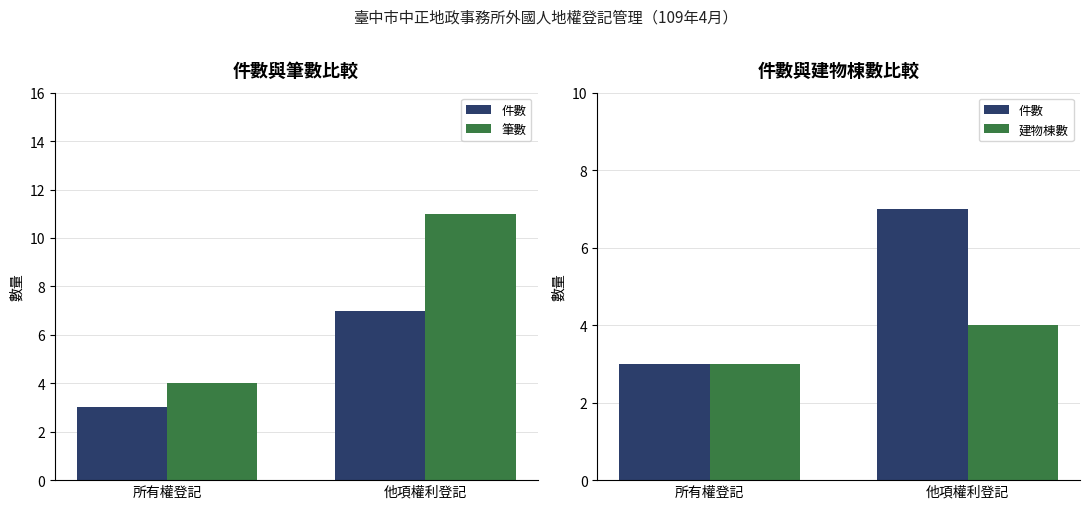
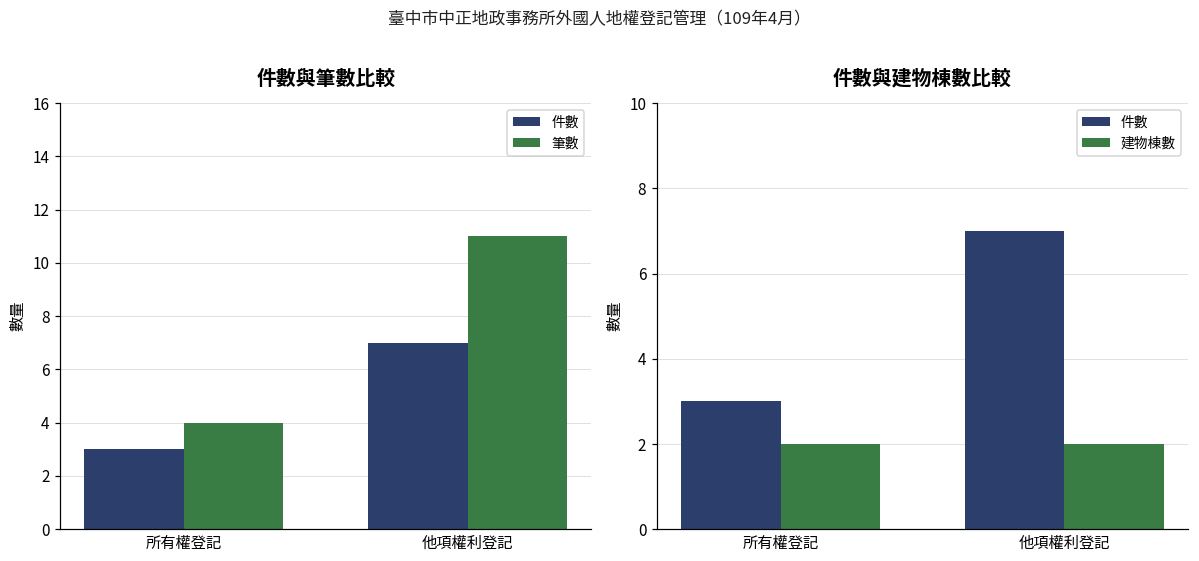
  {
    "件數與筆數比較": {
      "件數": {
        "所有權登記": 3.0,
        "他項權利登記": 7.0
      },
      "筆數": {
        "所有權登記": 4.0,
        "他項權利登記": 11.0
      }
    },
    "件數與建物棟數比較": {
      "件數": {
        "所有權登記": 3,
        "他項權利登記": 7
      },
      "建物棟數": {
-       "所有權登記": 3,
-       "他項權利登記": 4
+       "所有權登記": 2,
+       "他項權利登記": 2
      }
    }
  }
